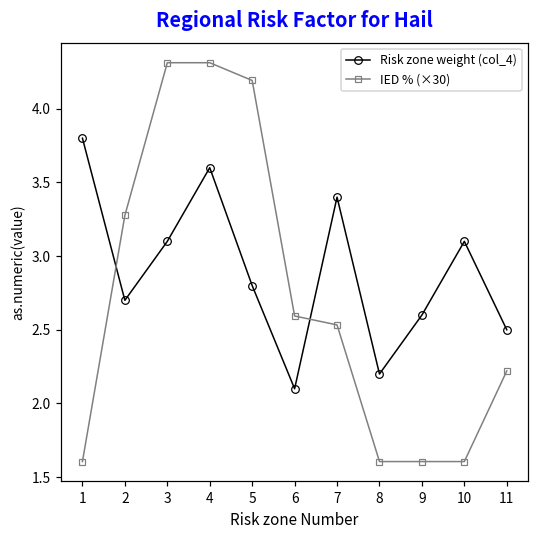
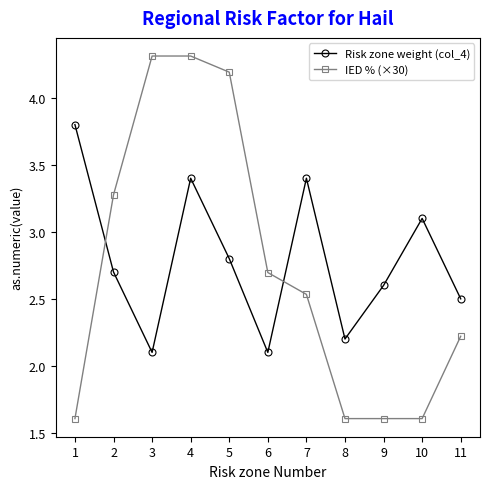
  {
    "Risk zone weight (col_4)": {
      "1": 3.8,
      "2": 2.7,
-     "3": 3.1,
-     "4": 3.6,
+     "3": 2.1,
+     "4": 3.4,
      "5": 2.8,
      "6": 2.1,
      "7": 3.4,
      "8": 2.2,
      "9": 2.6,
      "10": 3.1,
      "11": 2.5
    },
    "IED % (×30)": {
      "1": 1.61,
      "2": 3.28,
      "3": 4.31,
      "4": 4.31,
      "5": 4.19,
-     "6": 2.59,
+     "6": 2.70,
      "7": 2.53,
      "8": 1.61,
      "9": 1.61,
      "10": 1.61,
      "11": 2.22
    }
  }
